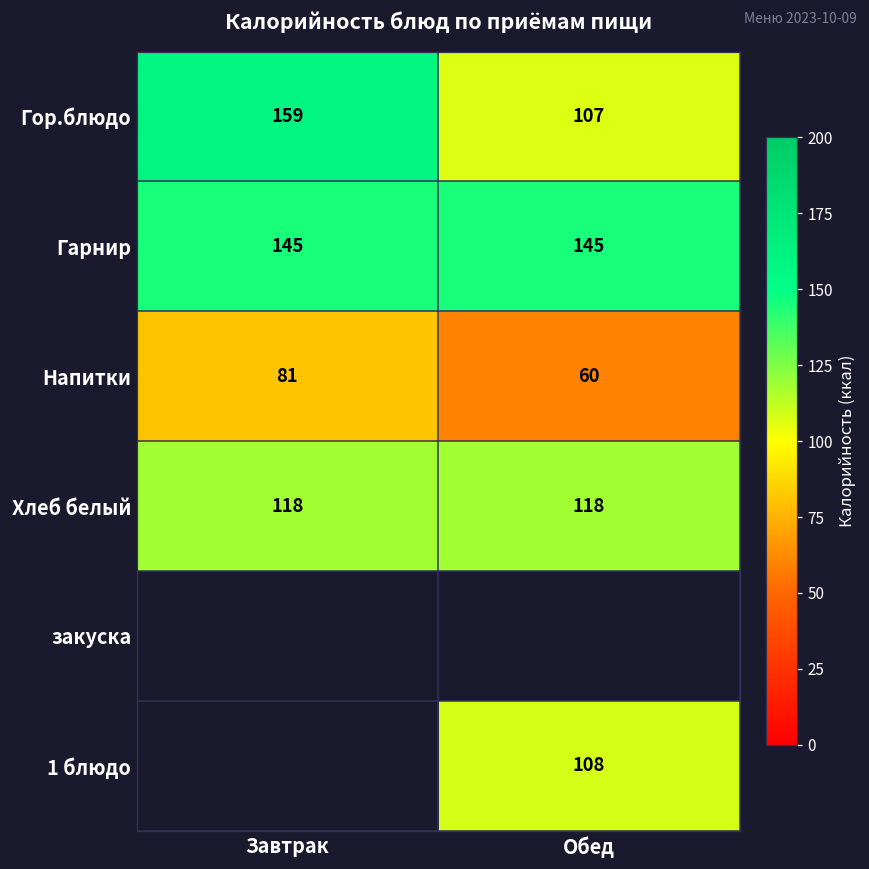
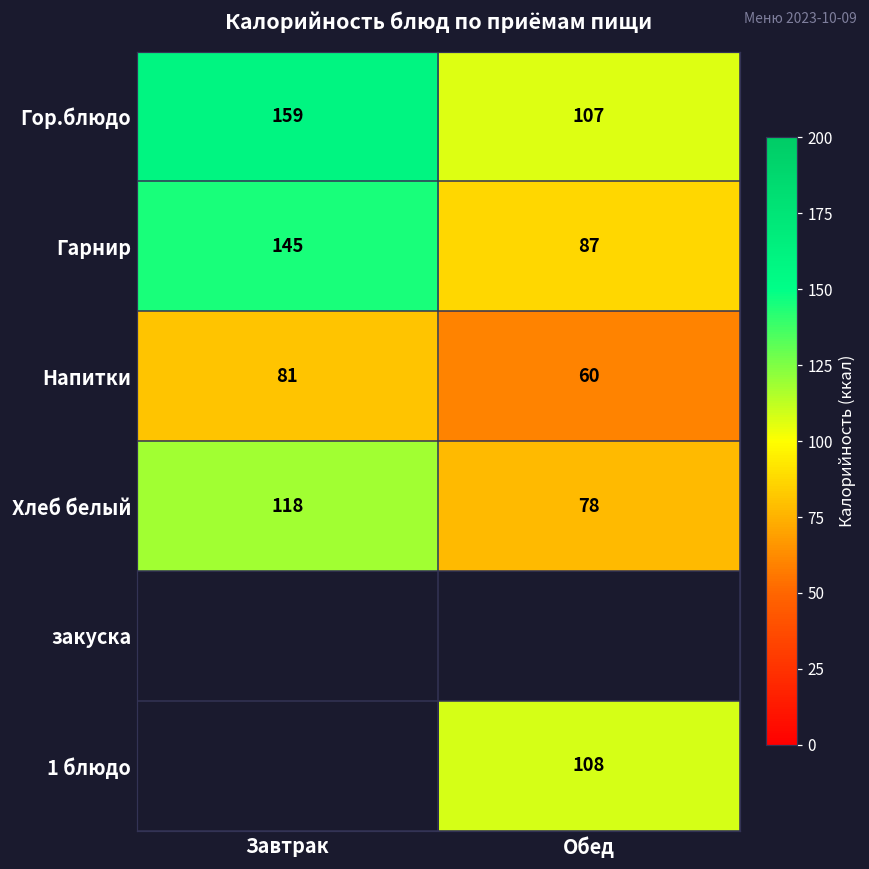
  {
    "Гор.блюдо": {
      "Завтрак": 159,
      "Обед": 107
    },
    "Гарнир": {
      "Завтрак": 145,
-     "Обед": 145
+     "Обед": 87
    },
    "Напитки": {
      "Завтрак": 81,
      "Обед": 60
    },
    "Хлеб белый": {
      "Завтрак": 118,
-     "Обед": 118
+     "Обед": 78
    },
    "1 блюдо": {
      "Обед": 108
    }
  }
